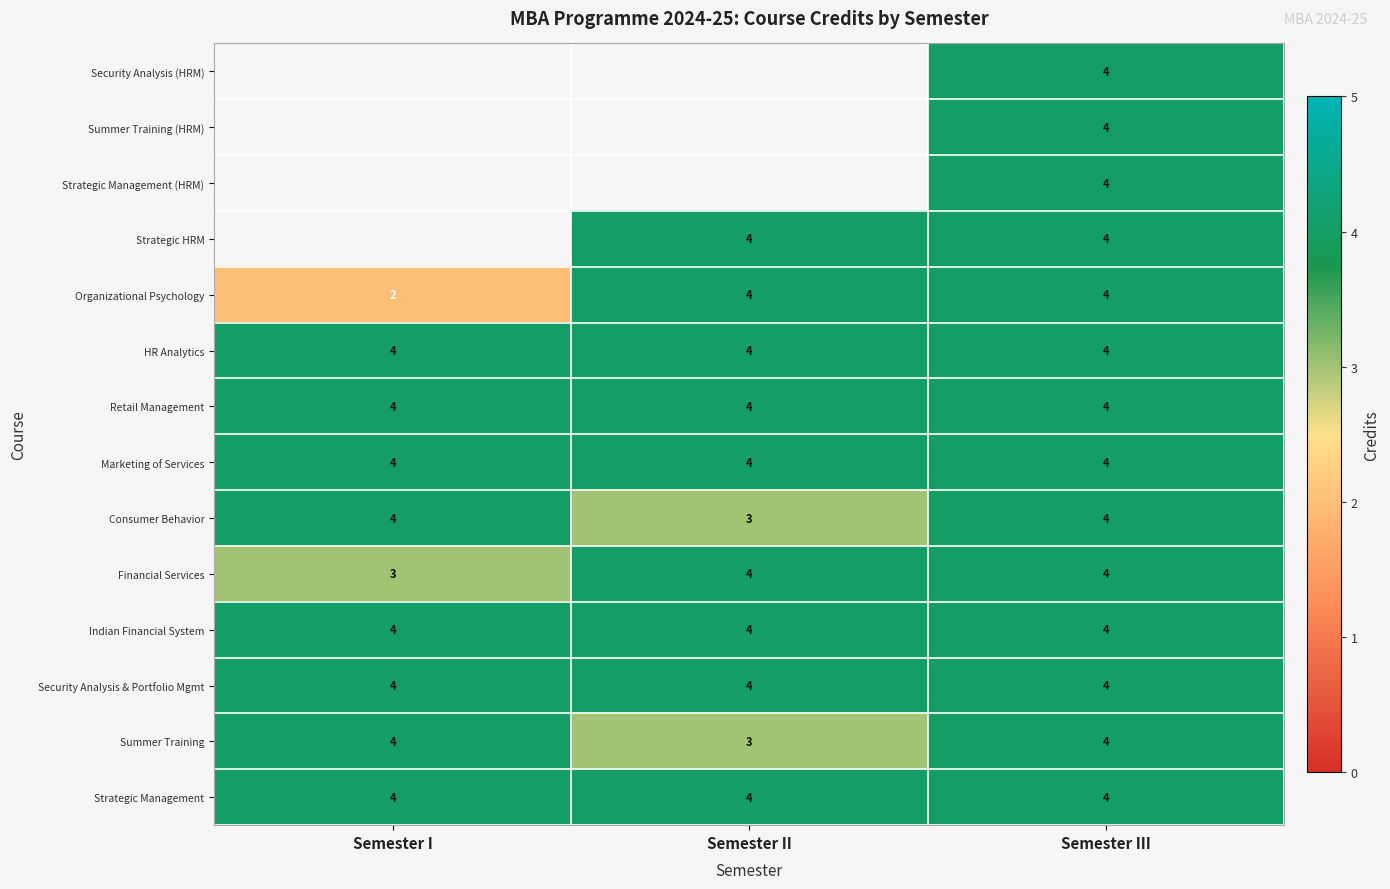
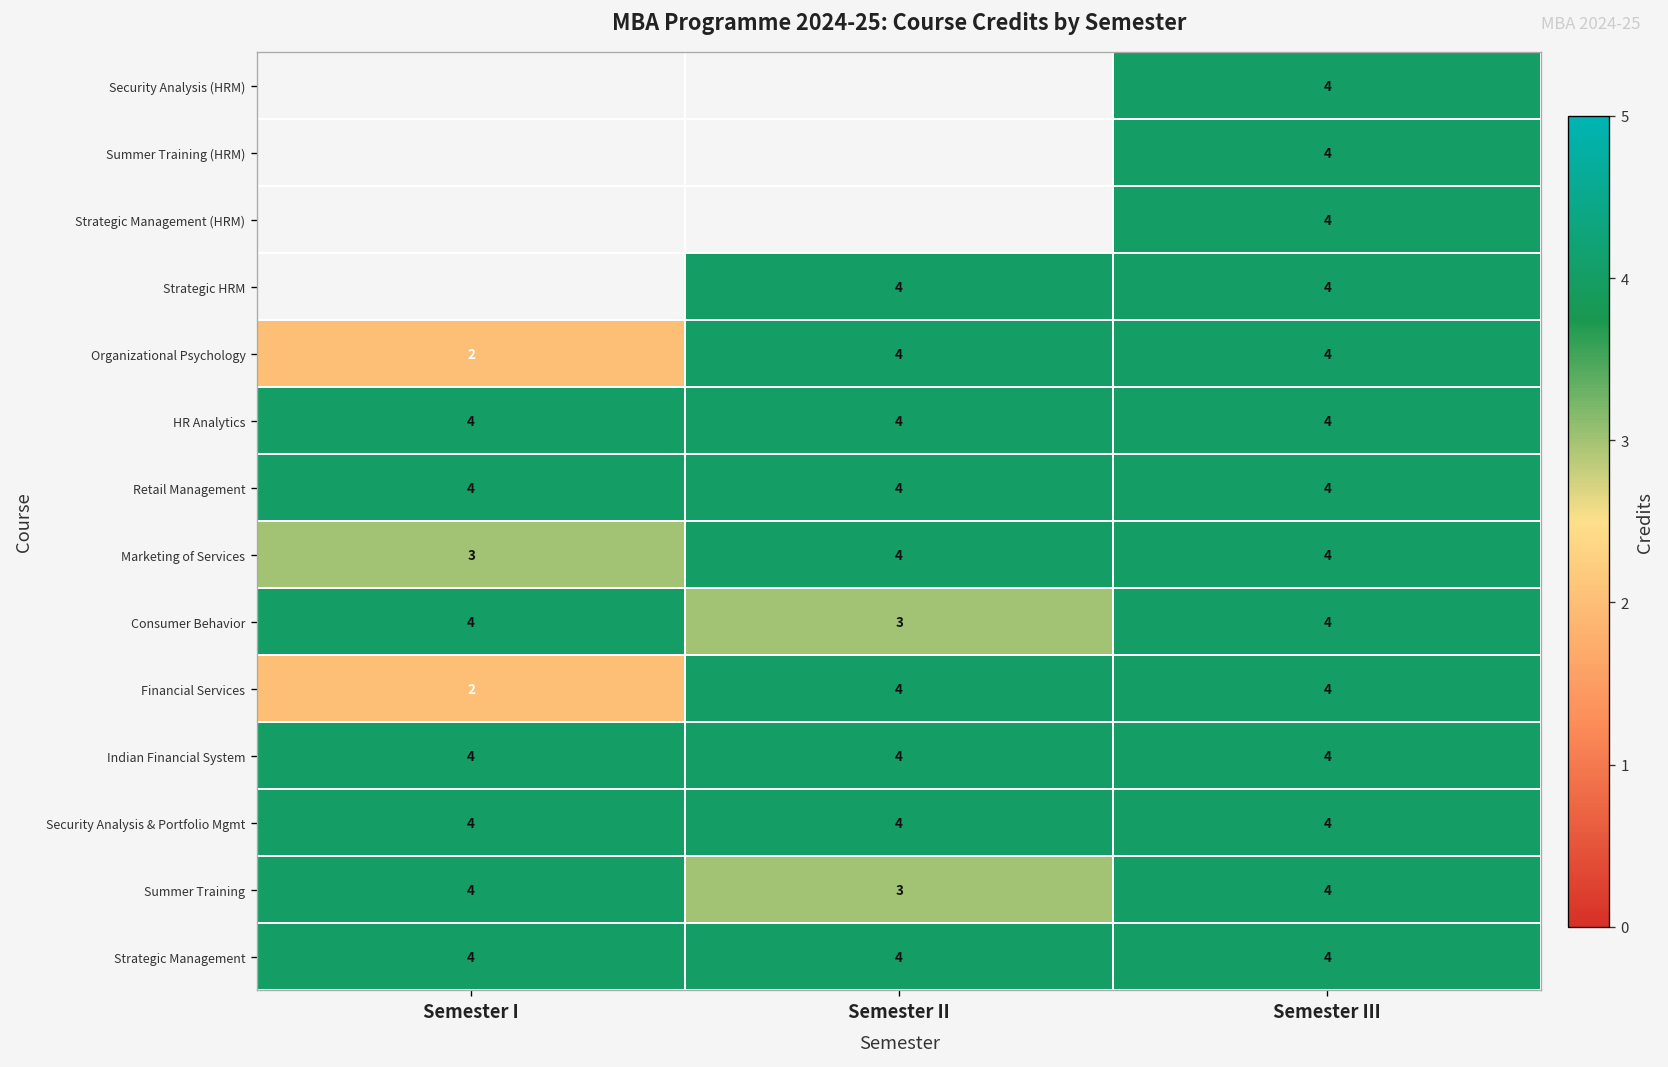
  {
    "Security Analysis (HRM)": {
      "Semester III": 4
    },
    "Summer Training (HRM)": {
      "Semester III": 4
    },
    "Strategic Management (HRM)": {
      "Semester III": 4
    },
    "Strategic HRM": {
      "Semester II": 4,
      "Semester III": 4
    },
    "Organizational Psychology": {
      "Semester I": 2,
      "Semester II": 4,
      "Semester III": 4
    },
    "HR Analytics": {
      "Semester I": 4,
      "Semester II": 4,
      "Semester III": 4
    },
    "Retail Management": {
      "Semester I": 4,
      "Semester II": 4,
      "Semester III": 4
    },
    "Marketing of Services": {
-     "Semester I": 4,
+     "Semester I": 3,
      "Semester II": 4,
      "Semester III": 4
    },
    "Consumer Behavior": {
      "Semester I": 4,
      "Semester II": 3,
      "Semester III": 4
    },
    "Financial Services": {
-     "Semester I": 3,
+     "Semester I": 2,
      "Semester II": 4,
      "Semester III": 4
    },
    "Indian Financial System": {
      "Semester I": 4,
      "Semester II": 4,
      "Semester III": 4
    },
    "Security Analysis & Portfolio Mgmt": {
      "Semester I": 4,
      "Semester II": 4,
      "Semester III": 4
    },
    "Summer Training": {
      "Semester I": 4,
      "Semester II": 3,
      "Semester III": 4
    },
    "Strategic Management": {
      "Semester I": 4,
      "Semester II": 4,
      "Semester III": 4
    }
  }
